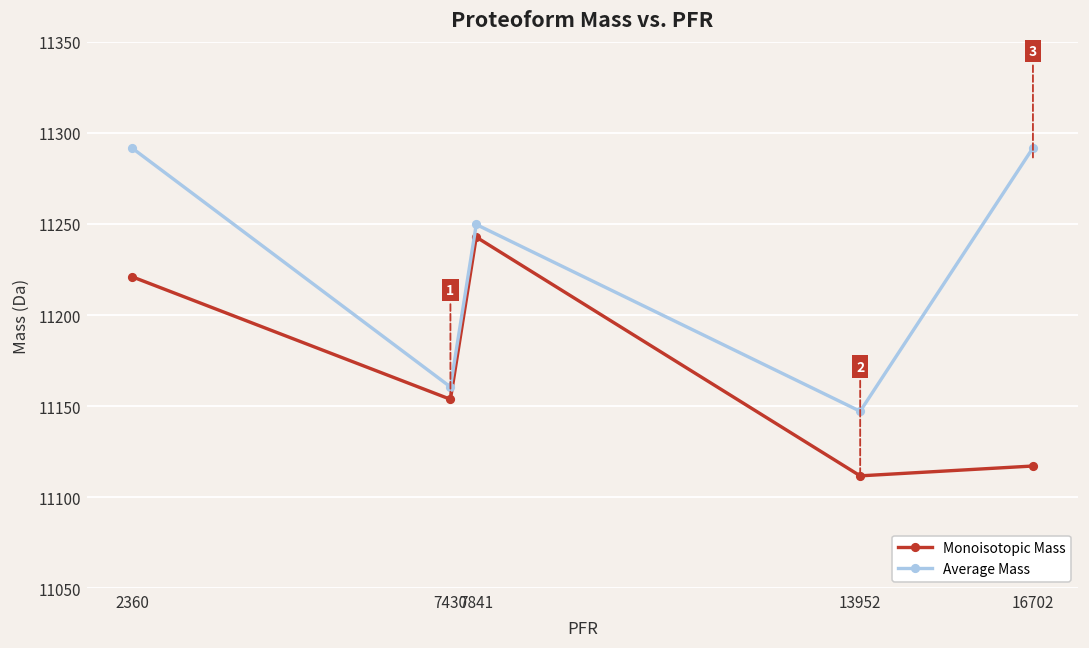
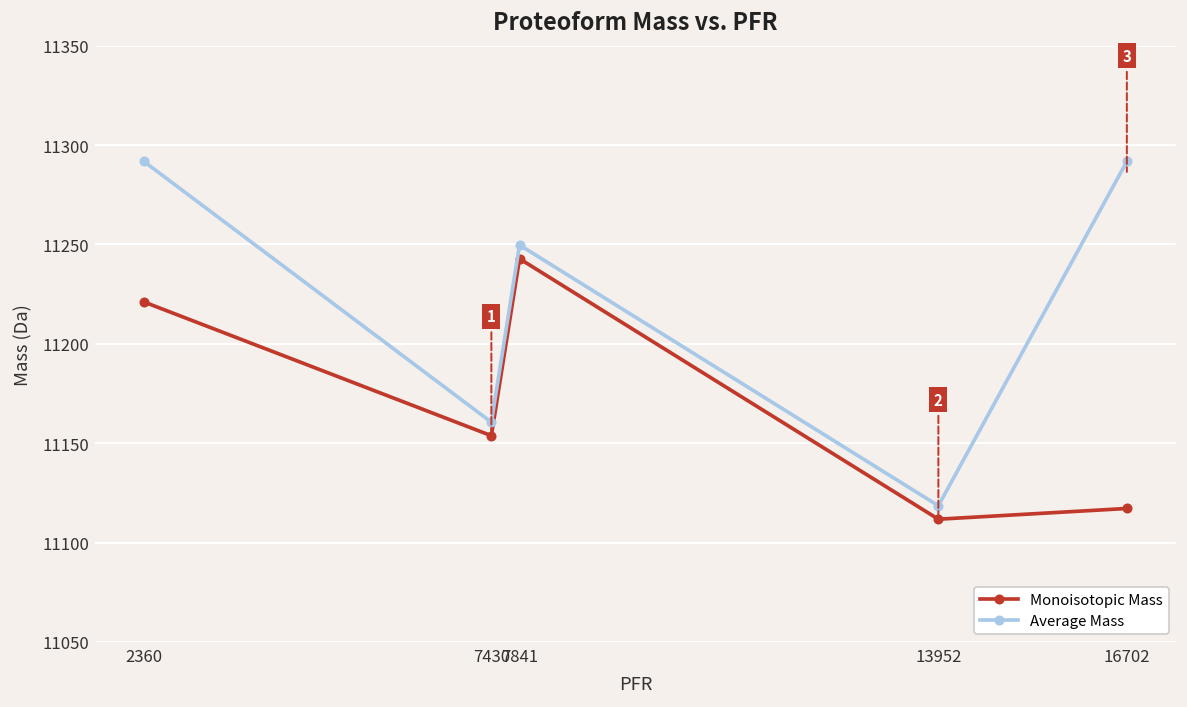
  {
    "Monoisotopic Mass": {
      "2360": 11221,
      "13952": 11112,
      "16702": 11117
    },
    "Average Mass": {
      "2360": 11292,
-     "13952": 11147,
+     "13952": 11119,
      "16702": 11292
    }
  }
